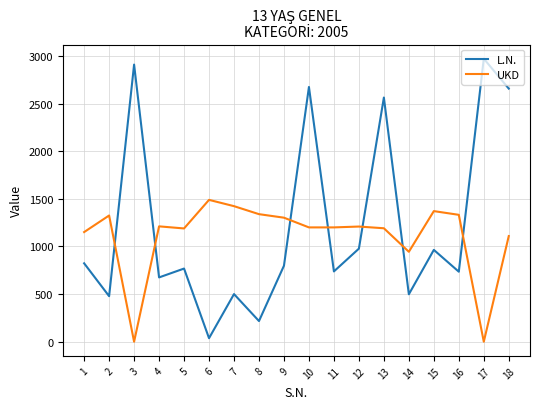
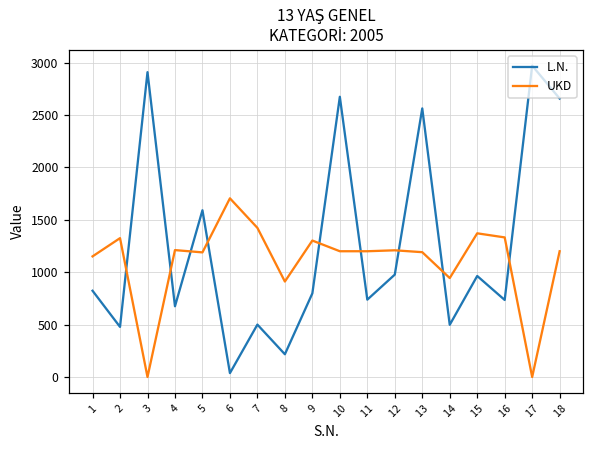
  {
    "L.N.": {
      "1": 800,
      "2": 500,
      "3": 2900,
      "4": 700,
-     "5": 800,
+     "5": 1600,
      "6": 0,
      "7": 500,
      "8": 200,
      "9": 800,
      "10": 2700,
      "11": 700,
      "12": 1000,
      "13": 2600,
      "14": 500,
      "15": 1000,
      "16": 700,
      "18": 2700
    },
    "UKD": {
      "1": 1200,
      "2": 1300,
      "3": 0,
      "4": 1200,
      "5": 1200,
-     "6": 1500,
+     "6": 1700,
      "7": 1400,
-     "8": 1300,
+     "8": 900,
      "9": 1300,
      "10": 1200,
      "11": 1200,
      "12": 1200,
      "13": 1200,
      "14": 900,
      "15": 1400,
      "16": 1300,
      "17": 0,
-     "18": 1100
+     "18": 1200
    }
  }
